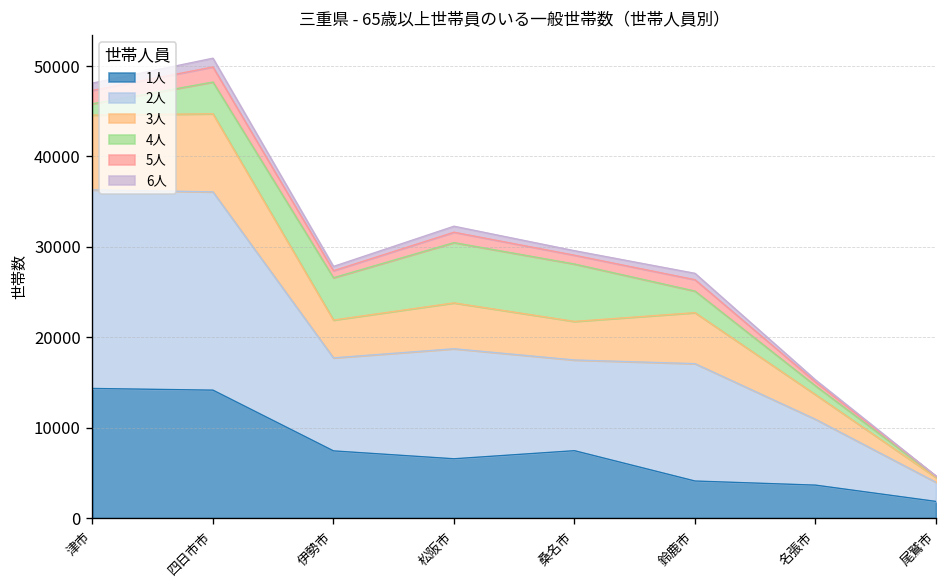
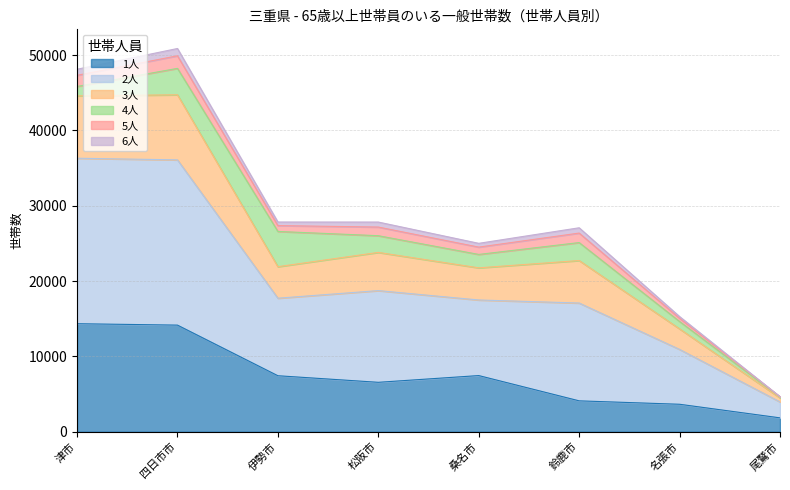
  {
    "1人": {
      "津市": 14000,
      "四日市市": 14000,
      "伊勢市": 7000,
      "松阪市": 7000,
      "桑名市": 7000,
      "鈴鹿市": 4000,
      "名張市": 4000,
      "尾鷲市": 2000
    },
    "4人": {
      "津市": 1000,
      "四日市市": 4000,
      "伊勢市": 5000,
-     "松阪市": 7000,
-     "桑名市": 6000,
+     "松阪市": 2000,
+     "桑名市": 2000,
      "鈴鹿市": 2000,
      "名張市": 1000
    }
  }
